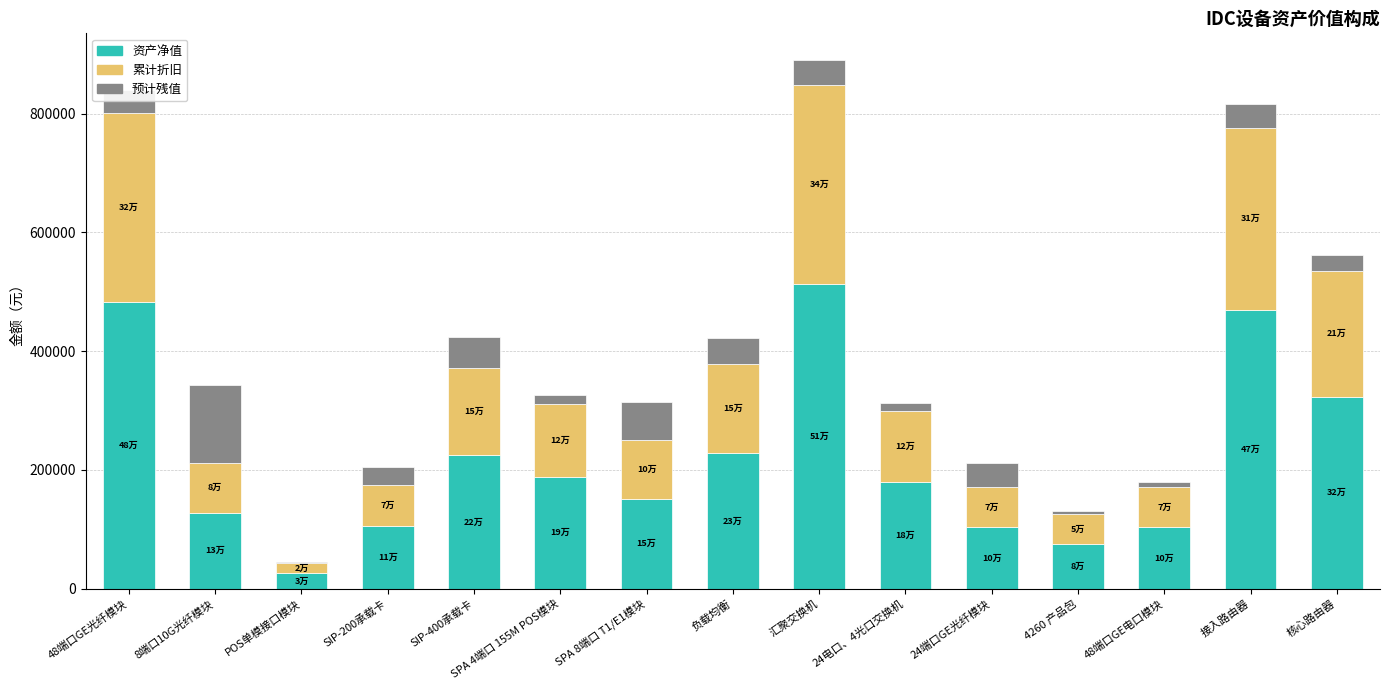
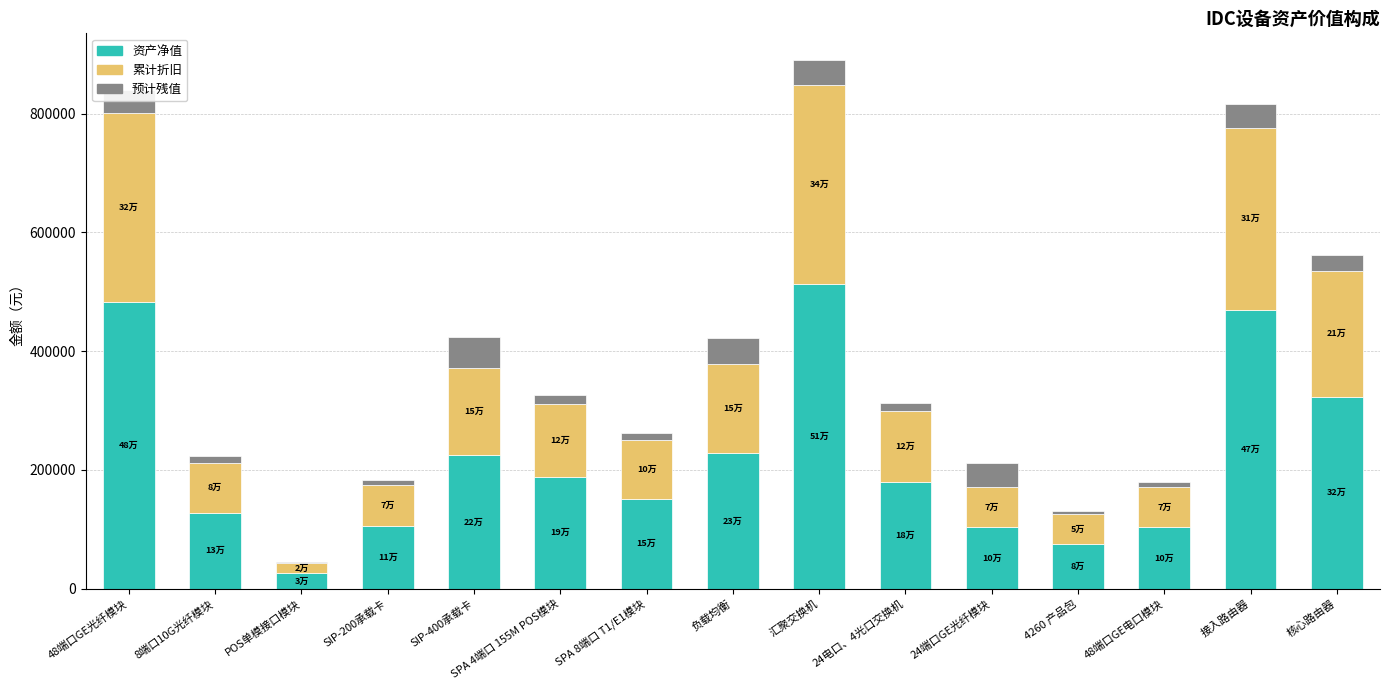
  {
    "预计残值": {
-     "8端口10G光纤模块": 130000,
-     "SIP-200承载卡": 30000,
+     "8端口10G光纤模块": 10000,
+     "SIP-200承载卡": 10000,
      "SIP-400承载卡": 50000,
      "SPA 4端口 155M POS模块": 20000,
-     "SPA 8端口 T1/E1模块": 60000,
+     "SPA 8端口 T1/E1模块": 10000,
      "负载均衡": 40000,
      "汇聚交换机": 40000,
      "24电口、4光口交换机": 10000,
      "24端口GE光纤模块": 40000,
      "4260 产品包": 10000,
      "48端口GE电口模块": 10000,
      "接入路由器": 40000,
      "核心路由器": 30000
    }
  }
